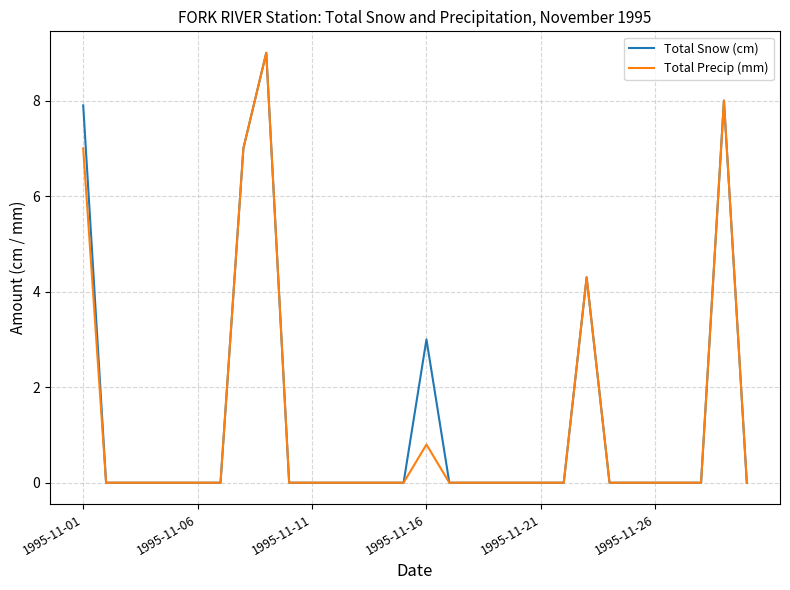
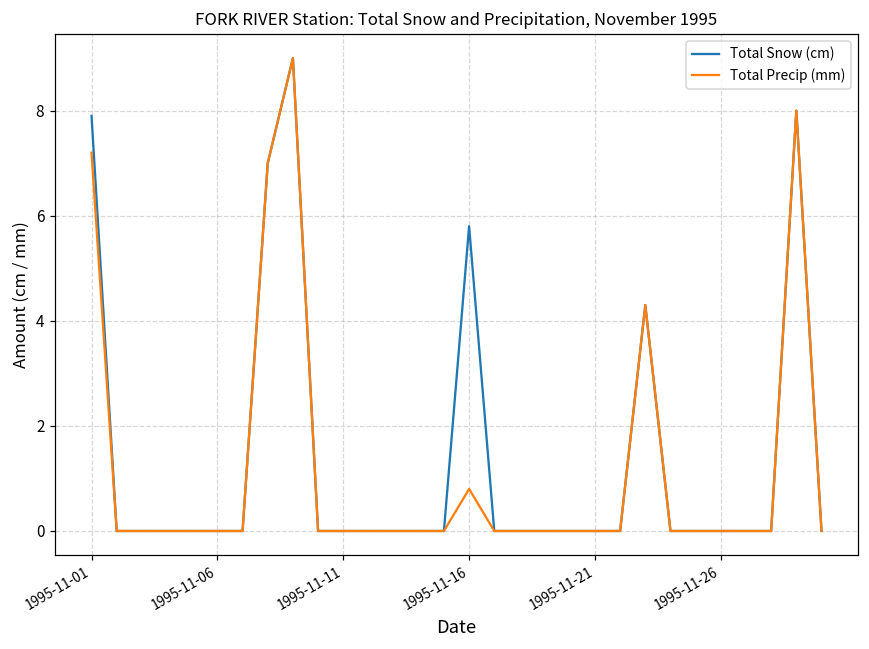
  {
    "Total Snow (cm)": {
      "1995-11-01": 7.9,
-     "1995-11-16": 3.0
+     "1995-11-16": 5.8
    },
    "Total Precip (mm)": {
-     "1995-11-01": 7.0,
+     "1995-11-01": 7.2,
      "1995-11-16": 0.8
    }
  }
